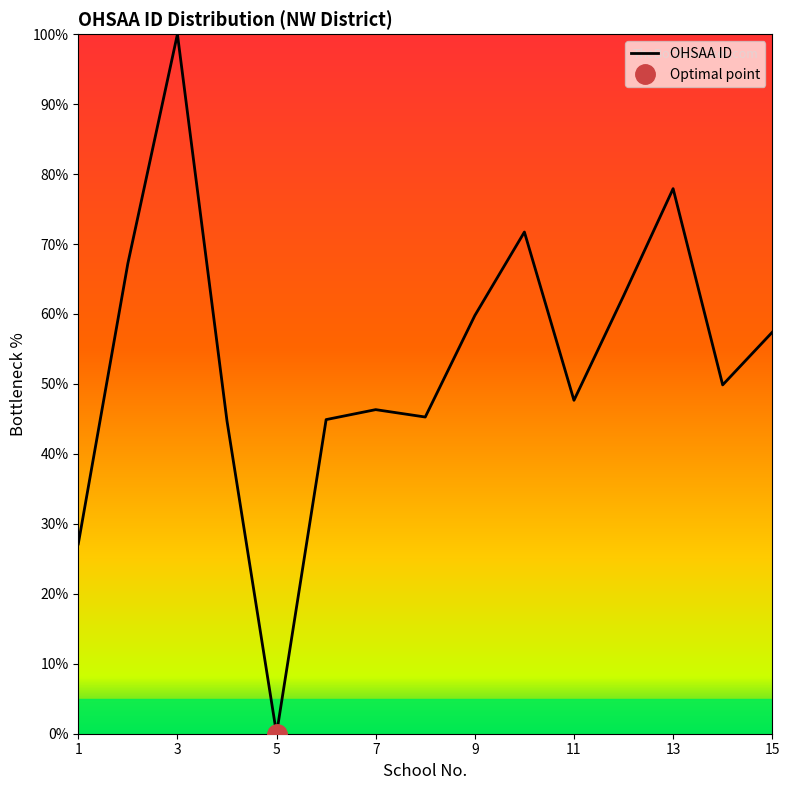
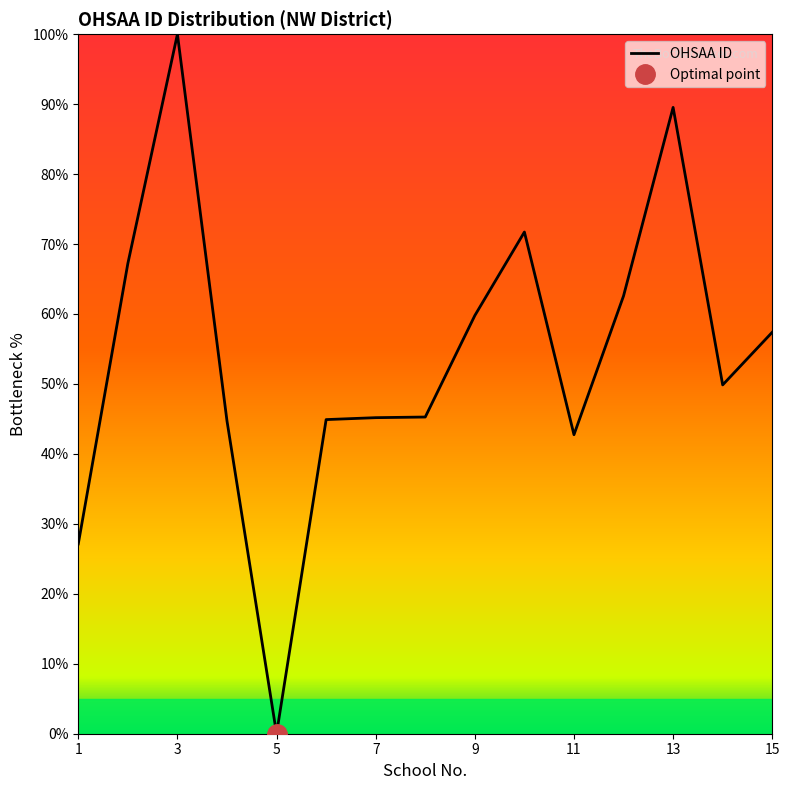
  {
    "OHSAA ID": {
      "1": "27%",
      "3": "100%",
-     "7": "46%",
+     "7": "45%",
      "9": "60%",
-     "11": "48%",
-     "13": "78%",
+     "11": "43%",
+     "13": "90%",
      "15": "57%"
    }
  }
